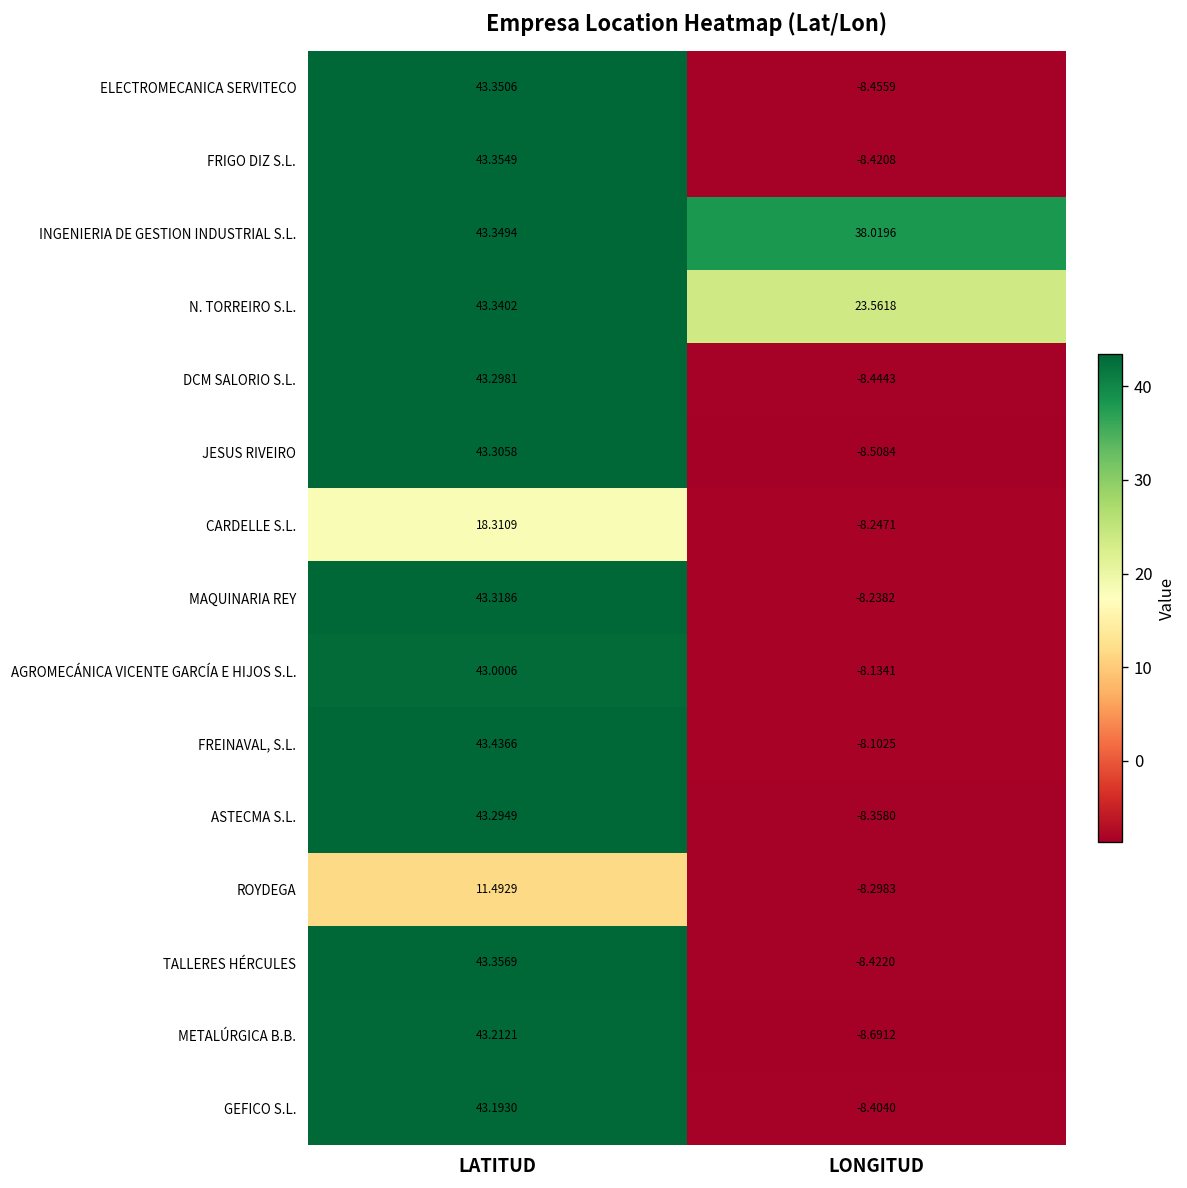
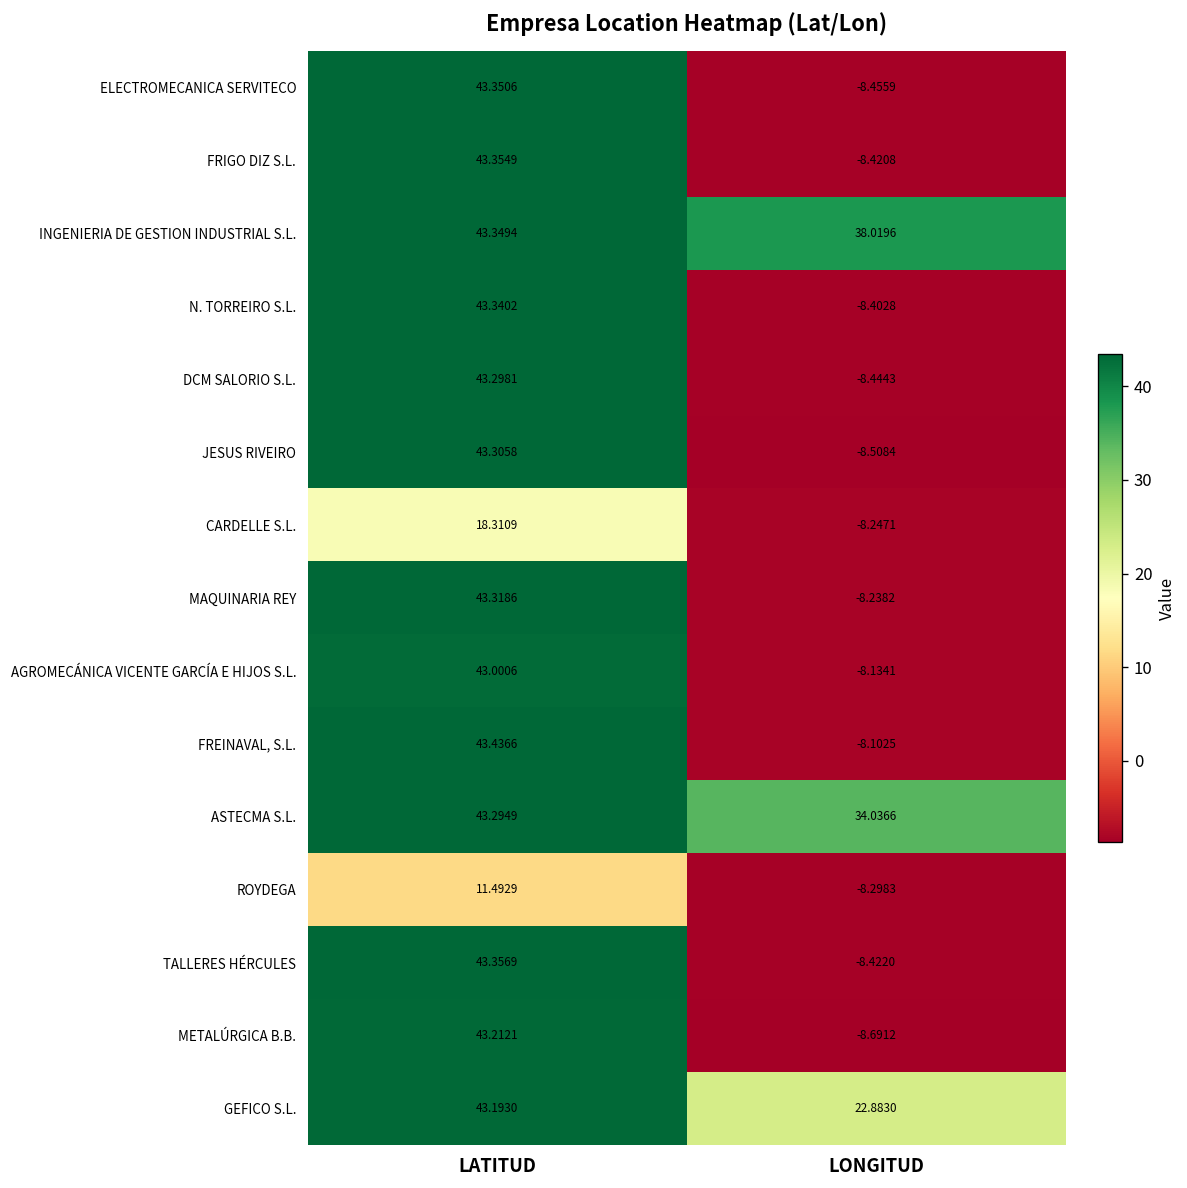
  {
    "ELECTROMECANICA SERVITECO": {
      "LATITUD": 43.3506,
      "LONGITUD": -8.4559
    },
    "FRIGO DIZ S.L.": {
      "LATITUD": 43.3549,
      "LONGITUD": -8.4208
    },
    "INGENIERIA DE GESTION INDUSTRIAL S.L.": {
      "LATITUD": 43.3494,
      "LONGITUD": 38.0196
    },
    "N. TORREIRO S.L.": {
      "LATITUD": 43.3402,
-     "LONGITUD": 23.5618
+     "LONGITUD": -8.4028
    },
    "DCM SALORIO S.L.": {
      "LATITUD": 43.2981,
      "LONGITUD": -8.4443
    },
    "JESUS RIVEIRO": {
      "LATITUD": 43.3058,
      "LONGITUD": -8.5084
    },
    "CARDELLE S.L.": {
      "LATITUD": 18.3109,
      "LONGITUD": -8.2471
    },
    "MAQUINARIA REY": {
      "LATITUD": 43.3186,
      "LONGITUD": -8.2382
    },
    "AGROMECÁNICA VICENTE GARCÍA E HIJOS S.L.": {
      "LATITUD": 43.0006,
      "LONGITUD": -8.1341
    },
    "FREINAVAL, S.L.": {
      "LATITUD": 43.4366,
      "LONGITUD": -8.1025
    },
    "ASTECMA S.L.": {
      "LATITUD": 43.2949,
-     "LONGITUD": -8.3580
+     "LONGITUD": 34.0366
    },
    "ROYDEGA": {
      "LATITUD": 11.4929,
      "LONGITUD": -8.2983
    },
    "TALLERES HÉRCULES": {
      "LATITUD": 43.3569,
      "LONGITUD": -8.4220
    },
    "METALÚRGICA B.B.": {
      "LATITUD": 43.2121,
      "LONGITUD": -8.6912
    },
    "GEFICO S.L.": {
      "LATITUD": 43.1930,
-     "LONGITUD": -8.4040
+     "LONGITUD": 22.8830
    }
  }
